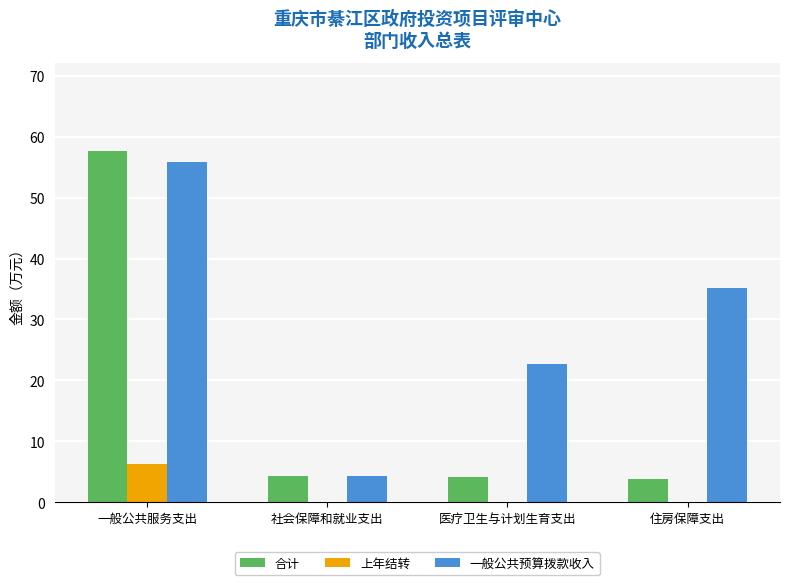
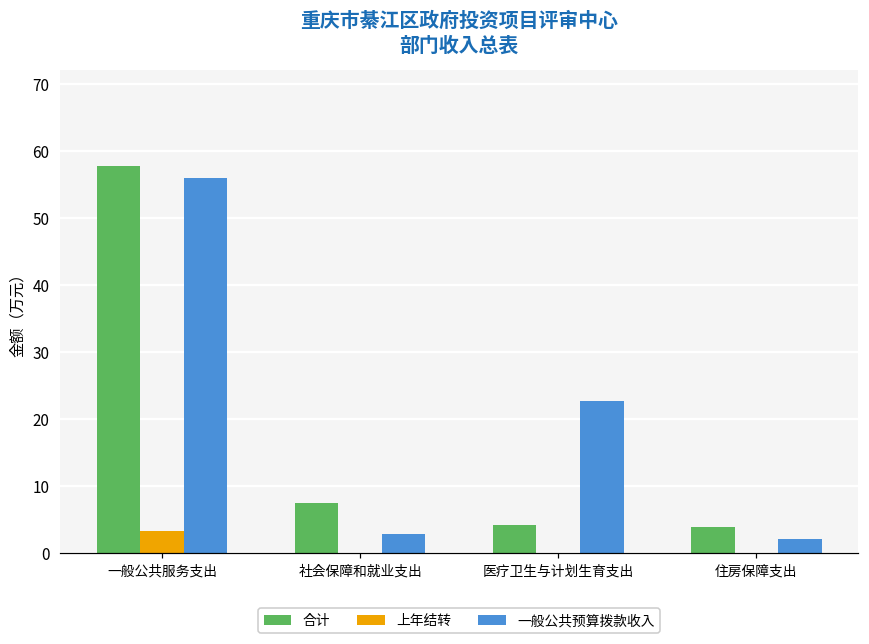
  {
    "合计": {
      "一般公共服务支出": 58,
-     "社会保障和就业支出": 4,
+     "社会保障和就业支出": 8,
      "医疗卫生与计划生育支出": 4,
      "住房保障支出": 4
    },
    "上年结转": {
-     "一般公共服务支出": 6,
+     "一般公共服务支出": 3,
      "社会保障和就业支出": 0,
      "医疗卫生与计划生育支出": 0,
      "住房保障支出": 0
    },
    "一般公共预算拨款收入": {
      "一般公共服务支出": 56,
-     "社会保障和就业支出": 4,
+     "社会保障和就业支出": 3,
      "医疗卫生与计划生育支出": 23,
-     "住房保障支出": 35
+     "住房保障支出": 2
    }
  }
